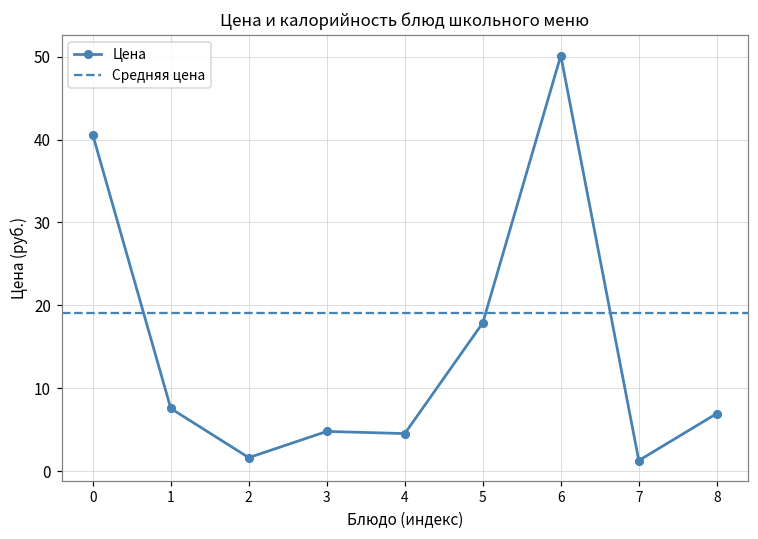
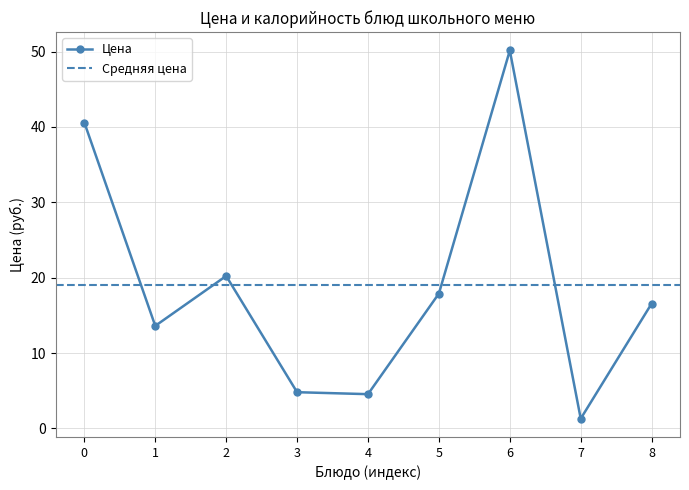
  {
    "0": 41,
-   "1": 8,
-   "2": 2,
+   "1": 14,
+   "2": 20,
    "3": 5,
    "4": 5,
    "5": 18,
    "6": 50,
    "7": 1,
-   "8": 7
+   "8": 17
  }
